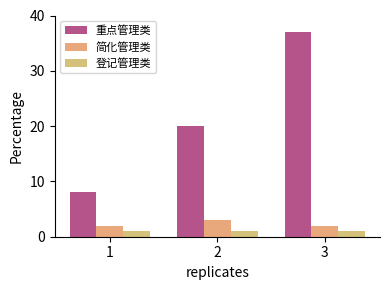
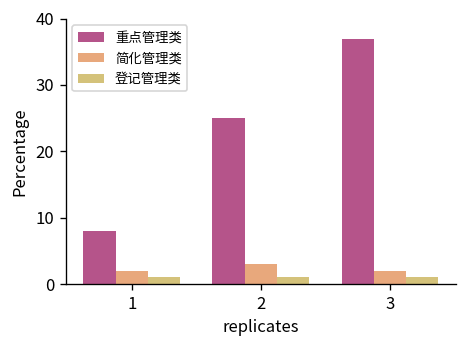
  {
    "重点管理类": {
      "1": 8,
-     "2": 20,
+     "2": 25,
      "3": 37
    }
  }
